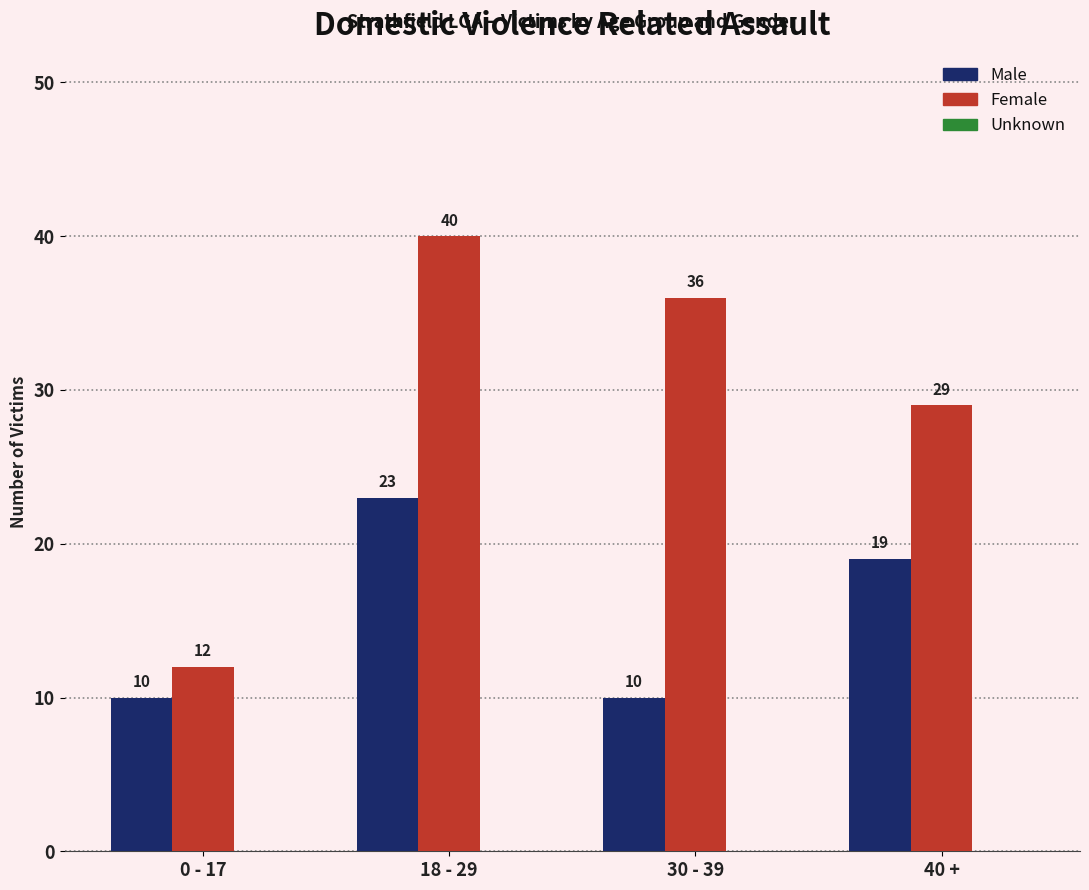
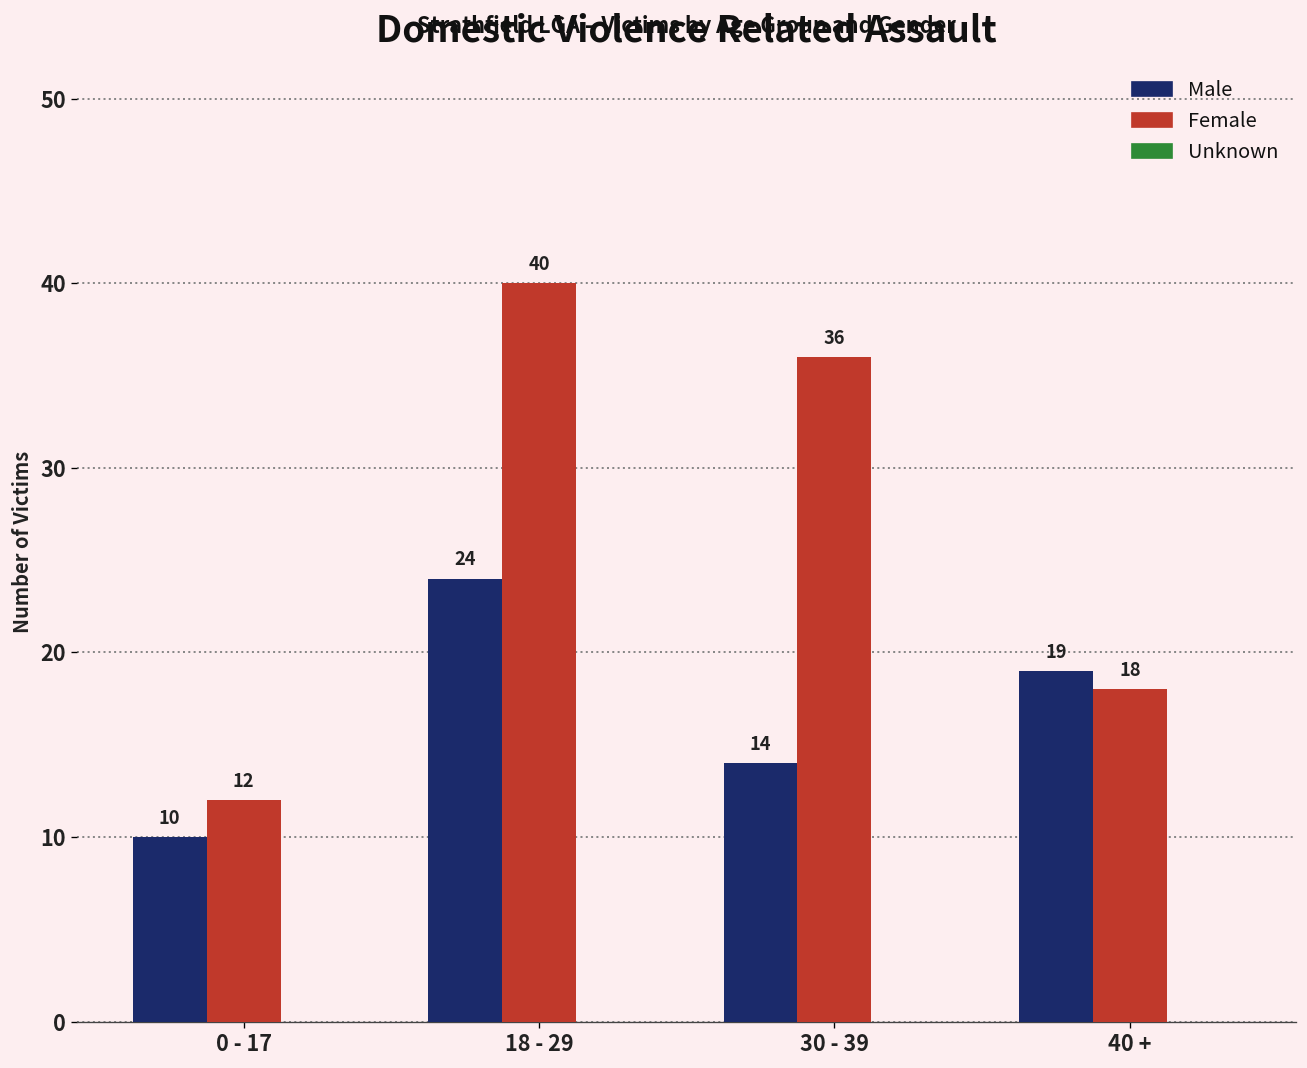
  {
    "Male": {
      "0 - 17": 10,
-     "18 - 29": 23,
-     "30 - 39": 10,
+     "18 - 29": 24,
+     "30 - 39": 14,
      "40 +": 19
    },
    "Female": {
      "0 - 17": 12,
      "18 - 29": 40,
      "30 - 39": 36,
-     "40 +": 29
+     "40 +": 18
    },
    "Unknown": {
      "0 - 17": 0.0,
      "18 - 29": 0.0,
      "30 - 39": 0.0,
      "40 +": 0.0
    }
  }
